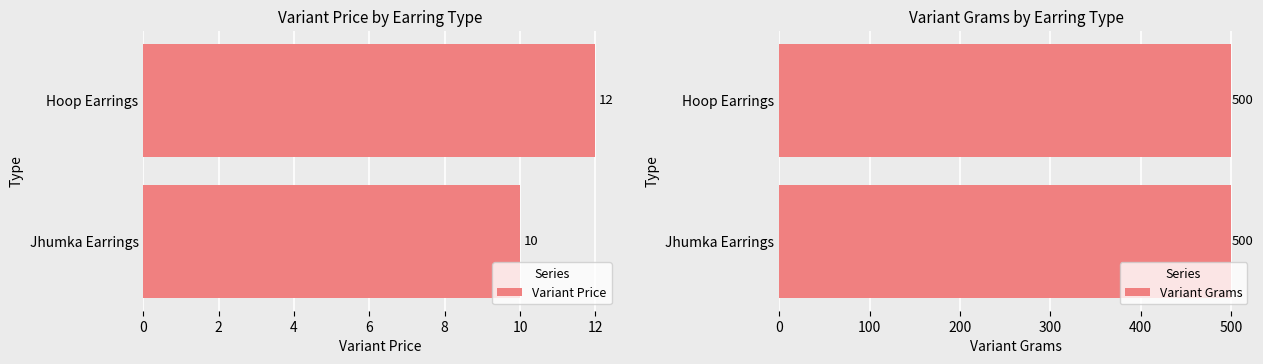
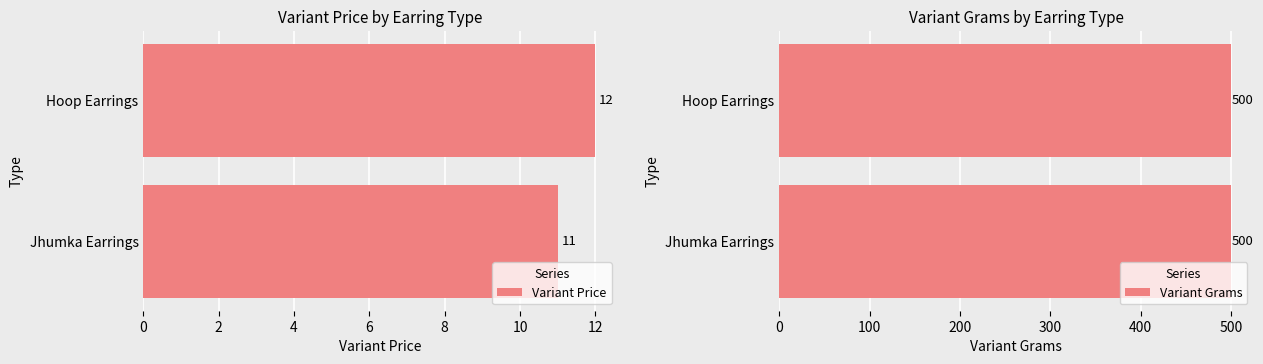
  {
    "Variant Price by Earring Type": {
      "Hoop Earrings": 12,
-     "Jhumka Earrings": 10
+     "Jhumka Earrings": 11
    },
    "Variant Grams by Earring Type": {
      "Hoop Earrings": 500,
      "Jhumka Earrings": 500
    }
  }
